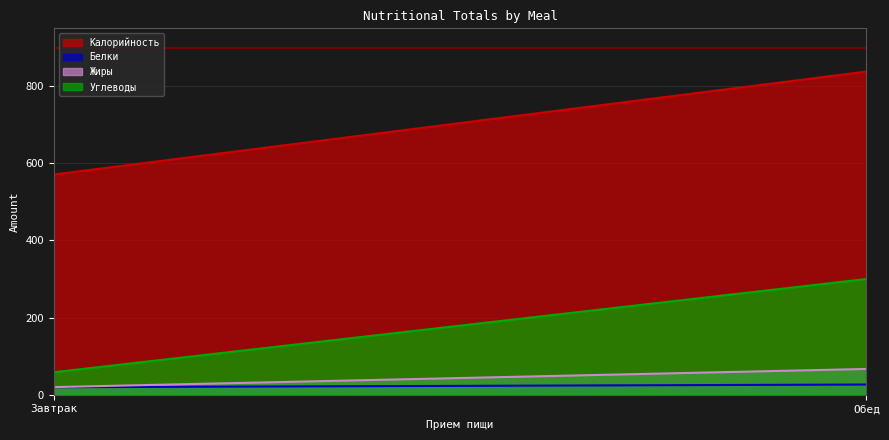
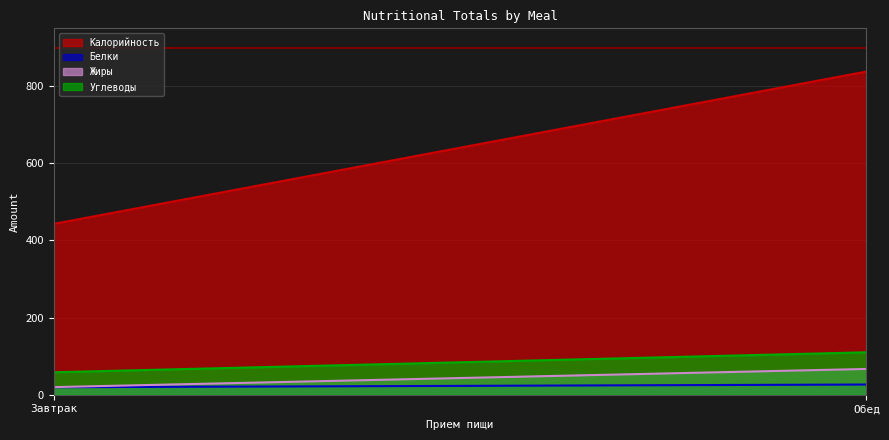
  {
    "Калорийность": {
-     "Завтрак": 570,
+     "Завтрак": 440,
      "Обед": 840
    },
    "Белки": {
      "Обед": 30
    },
    "Жиры": {
      "Обед": 70
    },
    "Углеводы": {
      "Завтрак": 60,
-     "Обед": 300
+     "Обед": 110
    }
  }
